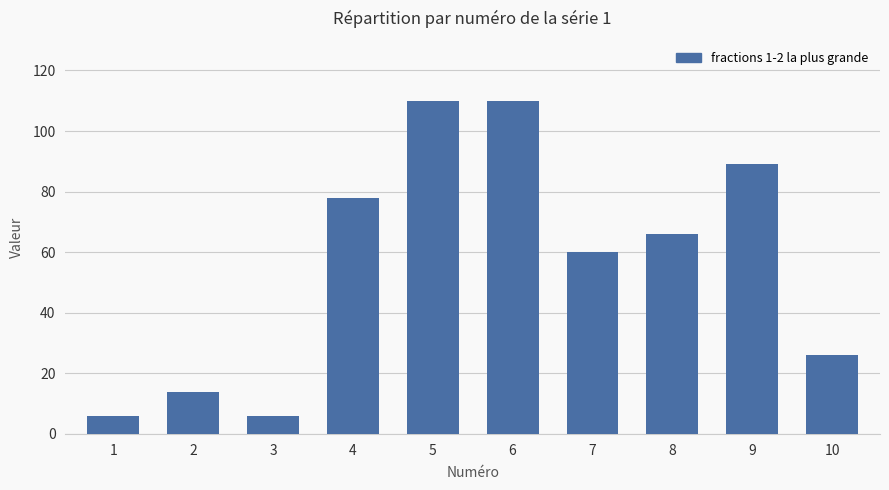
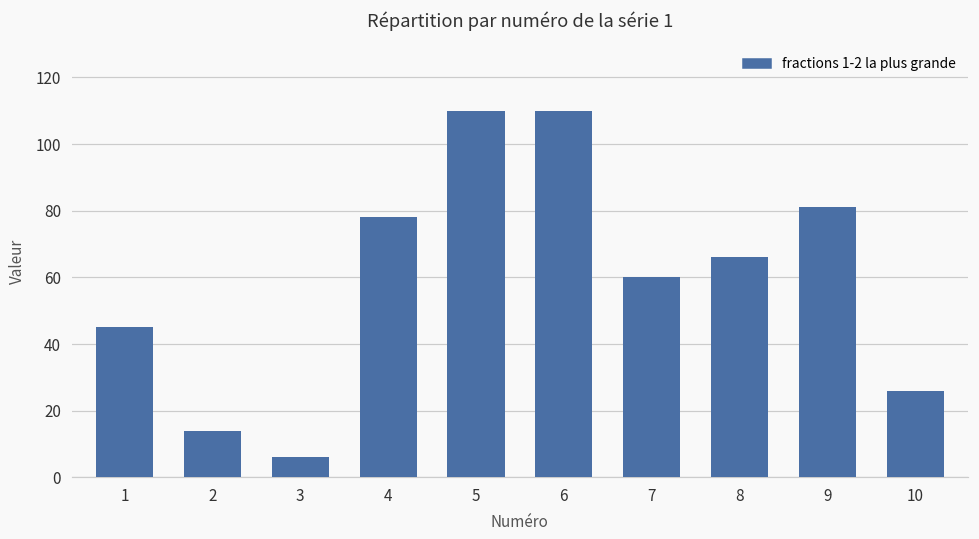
  {
-   "1": 6,
+   "1": 45,
    "2": 14,
    "3": 6,
    "4": 78,
    "5": 110,
    "6": 110,
    "7": 60,
    "8": 66,
-   "9": 89,
+   "9": 81,
    "10": 26
  }
